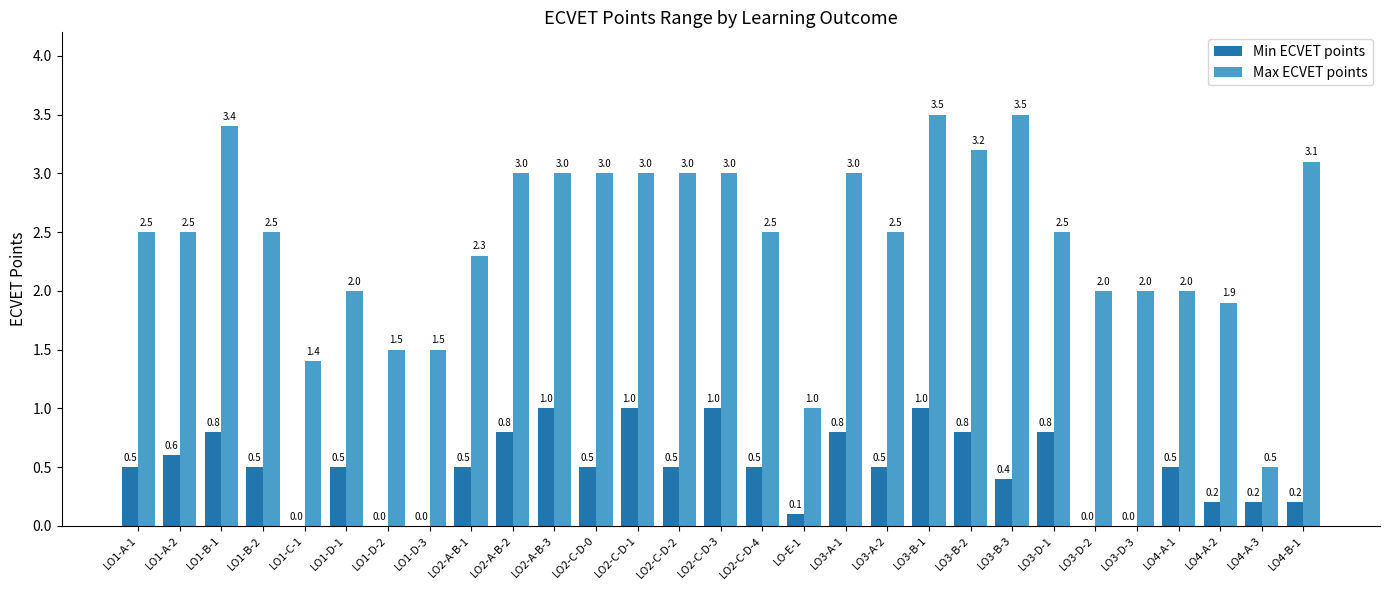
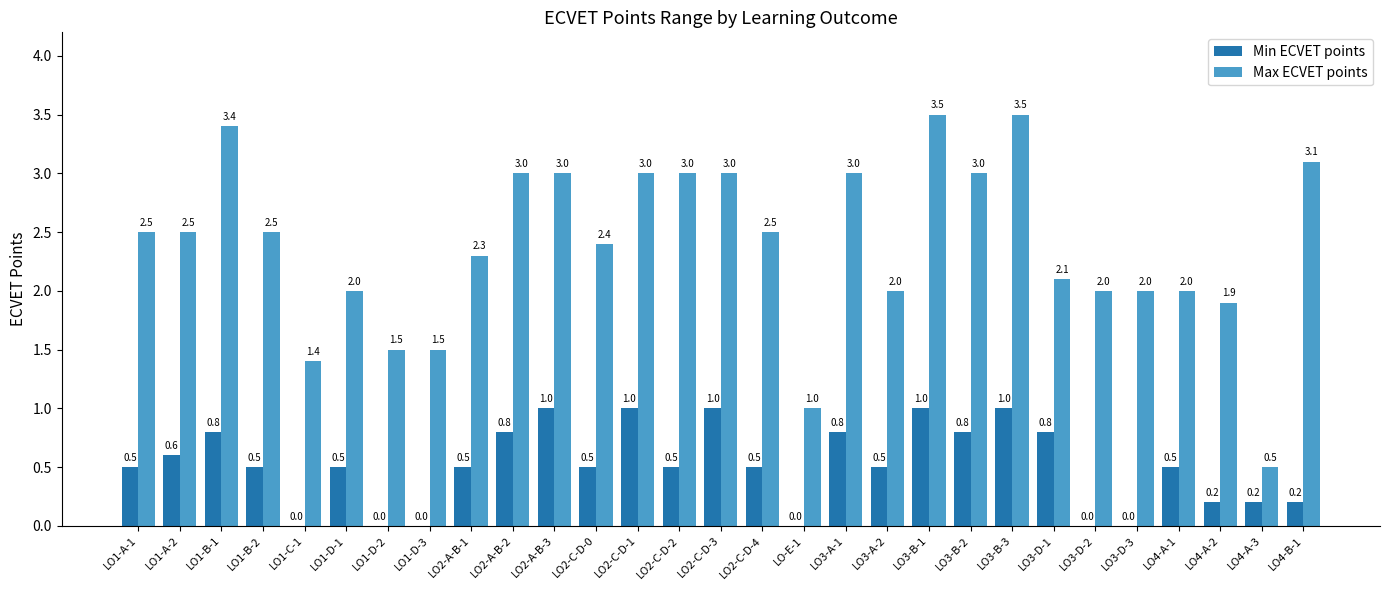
  {
    "Min ECVET points": {
      "LO1-A-1": 0.5,
      "LO1-A-2": 0.6,
      "LO1-B-1": 0.8,
      "LO1-B-2": 0.5,
      "LO1-C-1": 0.0,
      "LO1-D-1": 0.5,
      "LO1-D-2": 0.0,
      "LO1-D-3": 0.0,
      "LO2-A-B-1": 0.5,
      "LO2-A-B-2": 0.8,
      "LO2-A-B-3": 1.0,
      "LO2-C-D-0": 0.5,
      "LO2-C-D-1": 1.0,
      "LO2-C-D-2": 0.5,
      "LO2-C-D-3": 1.0,
      "LO2-C-D-4": 0.5,
-     "LO-E-1": 0.1,
+     "LO-E-1": 0.0,
      "LO3-A-1": 0.8,
      "LO3-A-2": 0.5,
      "LO3-B-1": 1.0,
      "LO3-B-2": 0.8,
-     "LO3-B-3": 0.4,
+     "LO3-B-3": 1.0,
      "LO3-D-1": 0.8,
      "LO3-D-2": 0.0,
      "LO3-D-3": 0.0,
      "LO4-A-1": 0.5,
      "LO4-A-2": 0.2,
      "LO4-A-3": 0.2,
      "LO4-B-1": 0.2
    },
    "Max ECVET points": {
      "LO1-A-1": 2.5,
      "LO1-A-2": 2.5,
      "LO1-B-1": 3.4,
      "LO1-B-2": 2.5,
      "LO1-C-1": 1.4,
      "LO1-D-1": 2.0,
      "LO1-D-2": 1.5,
      "LO1-D-3": 1.5,
      "LO2-A-B-1": 2.3,
      "LO2-A-B-2": 3.0,
      "LO2-A-B-3": 3.0,
-     "LO2-C-D-0": 3.0,
+     "LO2-C-D-0": 2.4,
      "LO2-C-D-1": 3.0,
      "LO2-C-D-2": 3.0,
      "LO2-C-D-3": 3.0,
      "LO2-C-D-4": 2.5,
      "LO-E-1": 1.0,
      "LO3-A-1": 3.0,
-     "LO3-A-2": 2.5,
+     "LO3-A-2": 2.0,
      "LO3-B-1": 3.5,
-     "LO3-B-2": 3.2,
+     "LO3-B-2": 3.0,
      "LO3-B-3": 3.5,
-     "LO3-D-1": 2.5,
+     "LO3-D-1": 2.1,
      "LO3-D-2": 2.0,
      "LO3-D-3": 2.0,
      "LO4-A-1": 2.0,
      "LO4-A-2": 1.9,
      "LO4-A-3": 0.5,
      "LO4-B-1": 3.1
    }
  }
